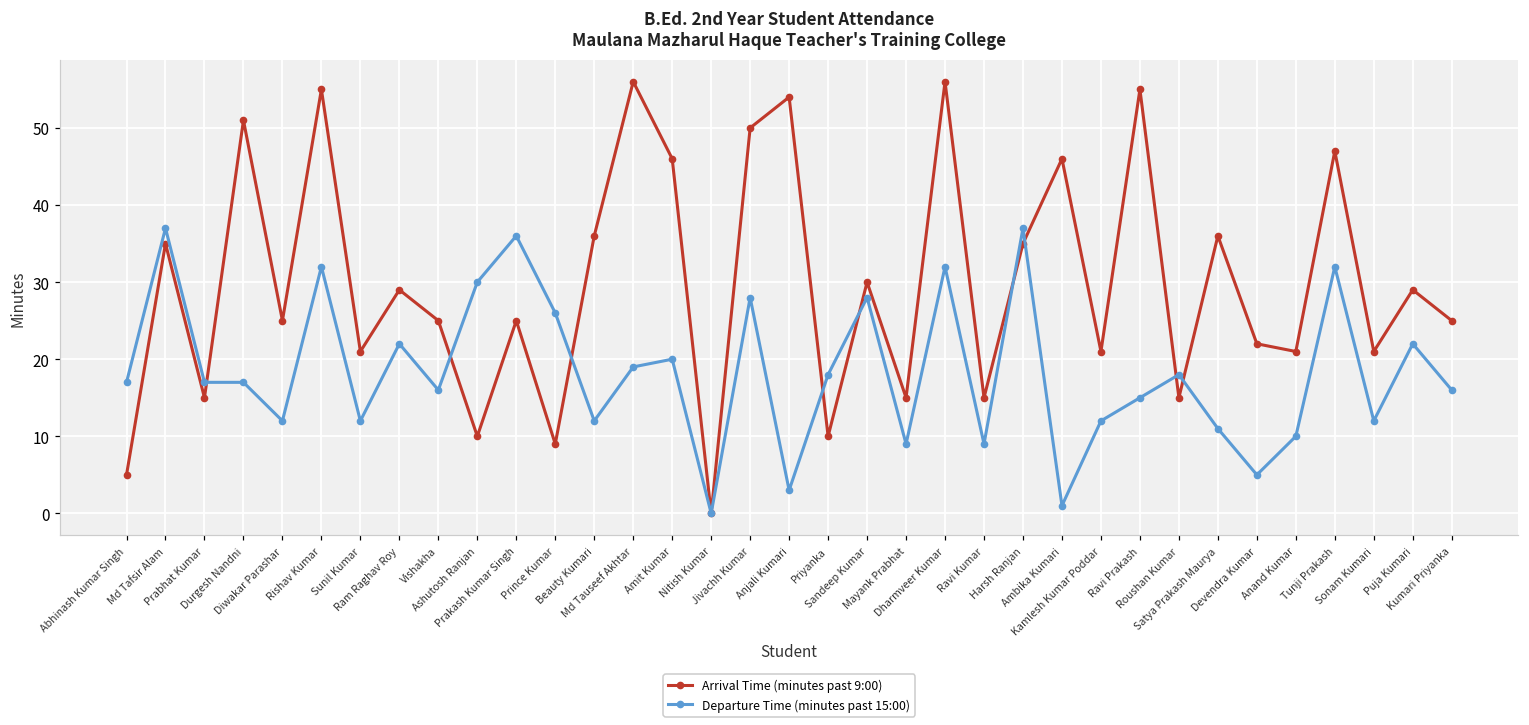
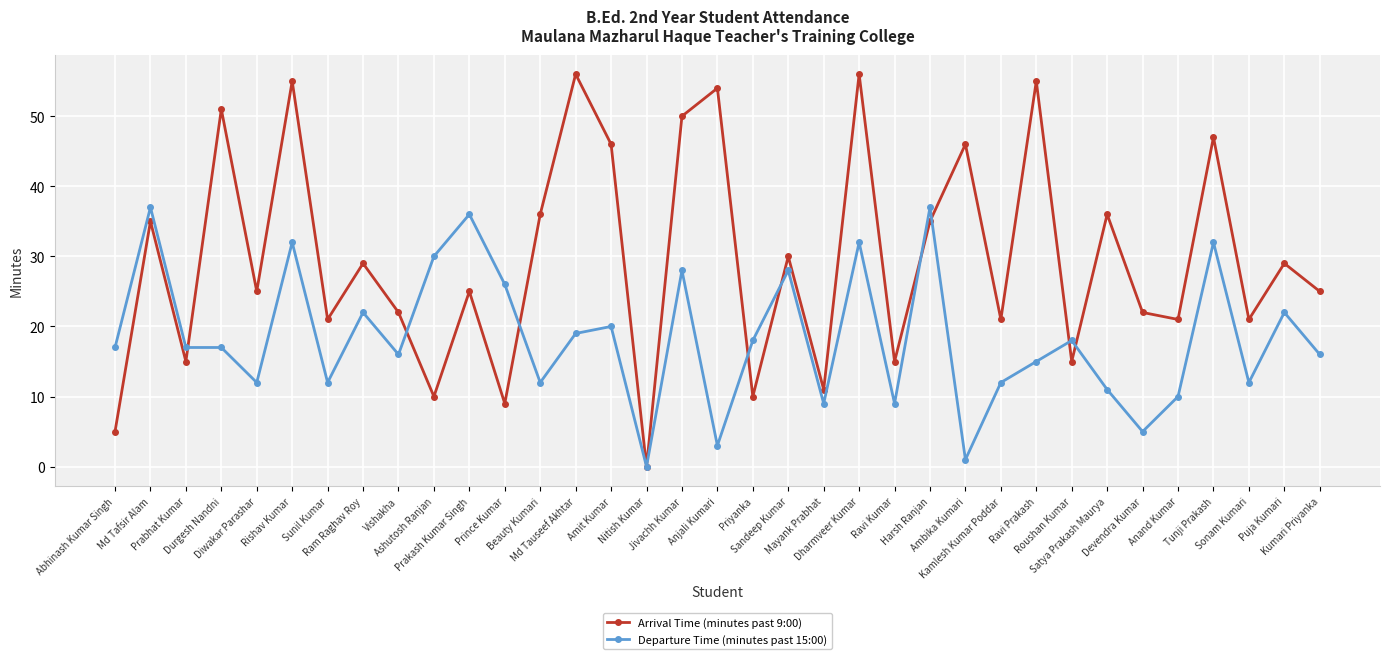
  {
    "Arrival Time (minutes past 9:00)": {
      "Abhinash Kumar Singh": 5,
      "Md Tafsir Alam": 35,
      "Prabhat Kumar": 15,
      "Durgesh Nandni": 51,
      "Diwakar Parashar": 25,
      "Rishav Kumar": 55,
      "Sunil Kumar": 21,
      "Ram Raghav Roy": 29,
-     "Vishakha": 25,
+     "Vishakha": 22,
      "Ashutosh Ranjan": 10,
      "Prakash Kumar Singh": 25,
      "Prince Kumar": 9,
      "Beauty Kumari": 36,
      "Md Tauseef Akhtar": 56,
      "Amit Kumar": 46,
      "Jivachh Kumar": 50,
      "Anjali Kumari": 54,
      "Priyanka": 10,
      "Sandeep Kumar": 30,
-     "Mayank Prabhat": 15,
+     "Mayank Prabhat": 11,
      "Dharmveer Kumar": 56,
      "Ravi Kumar": 15,
      "Harsh Ranjan": 35,
      "Ambika Kumari": 46,
      "Kamlesh Kumar Poddar": 21,
      "Ravi Prakash": 55,
      "Roushan Kumar": 15,
      "Satya Prakash Maurya": 36,
      "Devendra Kumar": 22,
      "Anand Kumar": 21,
      "Tunji Prakash": 47,
      "Sonam Kumari": 21,
      "Puja Kumari": 29,
      "Kumari Priyanka": 25
    },
    "Departure Time (minutes past 15:00)": {
      "Abhinash Kumar Singh": 17,
      "Md Tafsir Alam": 37,
      "Prabhat Kumar": 17,
      "Durgesh Nandni": 17,
      "Diwakar Parashar": 12,
      "Rishav Kumar": 32,
      "Sunil Kumar": 12,
      "Ram Raghav Roy": 22,
      "Vishakha": 16,
      "Ashutosh Ranjan": 30,
      "Prakash Kumar Singh": 36,
      "Prince Kumar": 26,
      "Beauty Kumari": 12,
      "Md Tauseef Akhtar": 19,
      "Amit Kumar": 20,
      "Jivachh Kumar": 28,
      "Anjali Kumari": 3,
      "Priyanka": 18,
      "Sandeep Kumar": 28,
      "Mayank Prabhat": 9,
      "Dharmveer Kumar": 32,
      "Ravi Kumar": 9,
      "Harsh Ranjan": 37,
      "Ambika Kumari": 1,
      "Kamlesh Kumar Poddar": 12,
      "Ravi Prakash": 15,
      "Roushan Kumar": 18,
      "Satya Prakash Maurya": 11,
      "Devendra Kumar": 5,
      "Anand Kumar": 10,
      "Tunji Prakash": 32,
      "Sonam Kumari": 12,
      "Puja Kumari": 22,
      "Kumari Priyanka": 16
    }
  }
